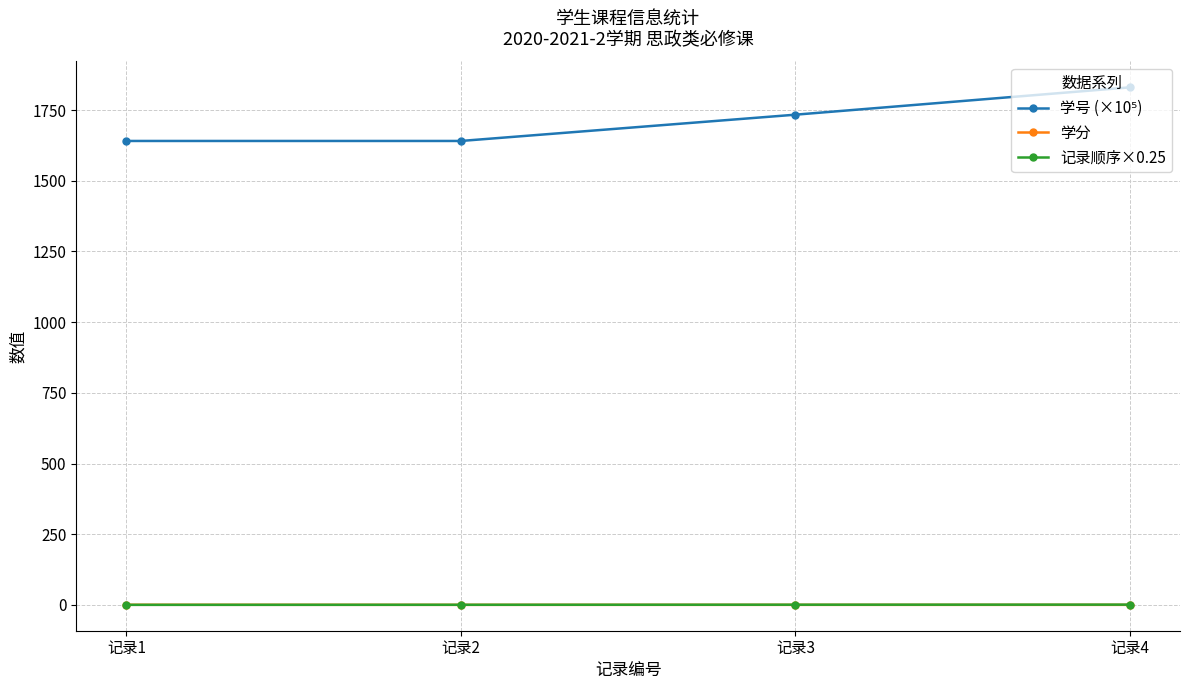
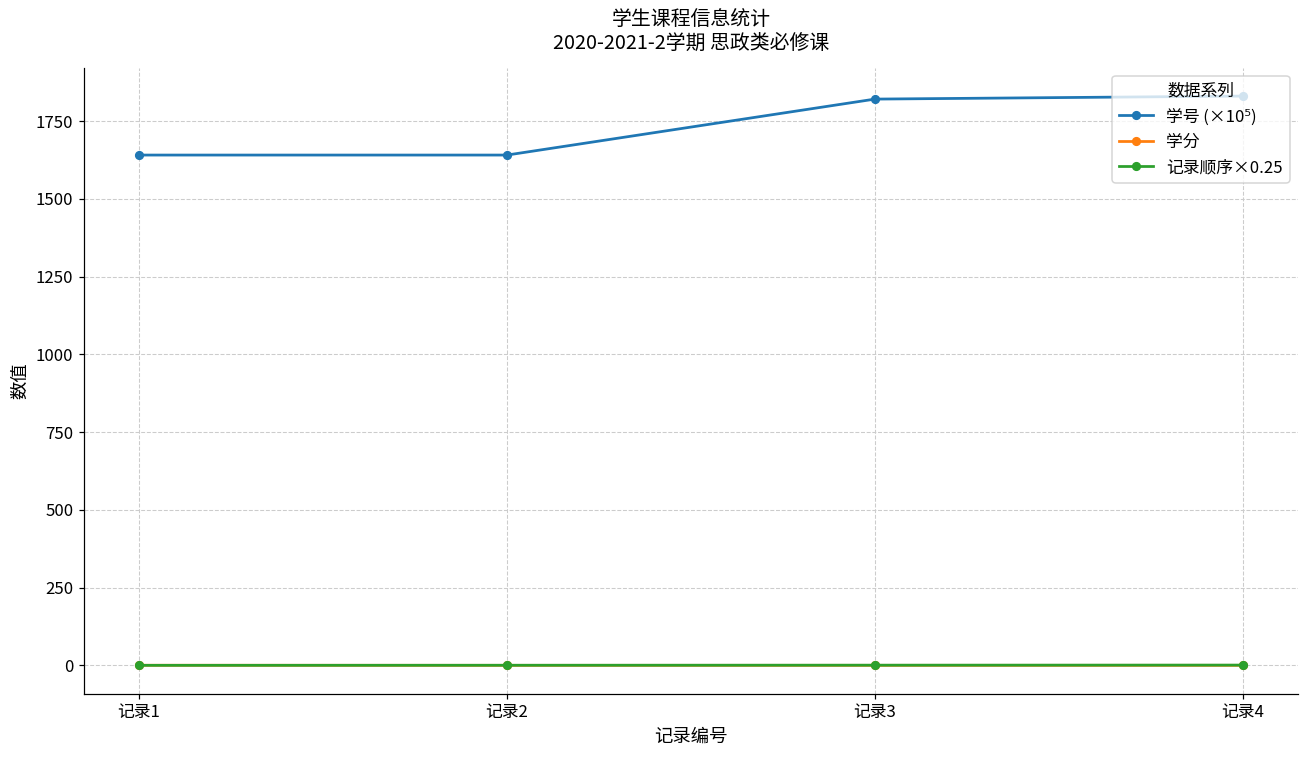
  {
    "学号 (×10⁵)": {
      "记录1": 1640,
      "记录2": 1640,
-     "记录3": 1730
+     "记录3": 1820
    },
    "记录顺序×0.25": {
      "记录1": 0,
      "记录2": 0,
      "记录3": 0,
      "记录4": 0
    }
  }
